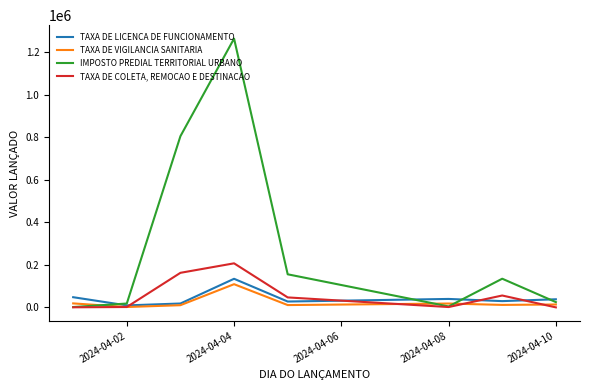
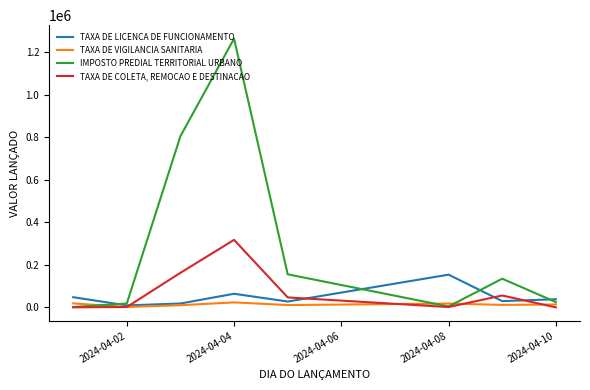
  {
    "TAXA DE LICENCA DE FUNCIONAMENTO": {
-     "2024-04-04": 130000,
-     "2024-04-08": 40000,
+     "2024-04-04": 60000,
+     "2024-04-08": 150000,
      "2024-04-10": 40000
    },
    "TAXA DE VIGILANCIA SANITARIA": {
-     "2024-04-04": 110000,
+     "2024-04-04": 20000,
      "2024-04-08": 20000
    },
    "IMPOSTO PREDIAL TERRITORIAL URBANO": {
      "2024-04-04": 1260000
    },
    "TAXA DE COLETA, REMOCAO E DESTINACAO": {
-     "2024-04-04": 210000,
+     "2024-04-04": 320000,
      "2024-04-10": 0
    }
  }
